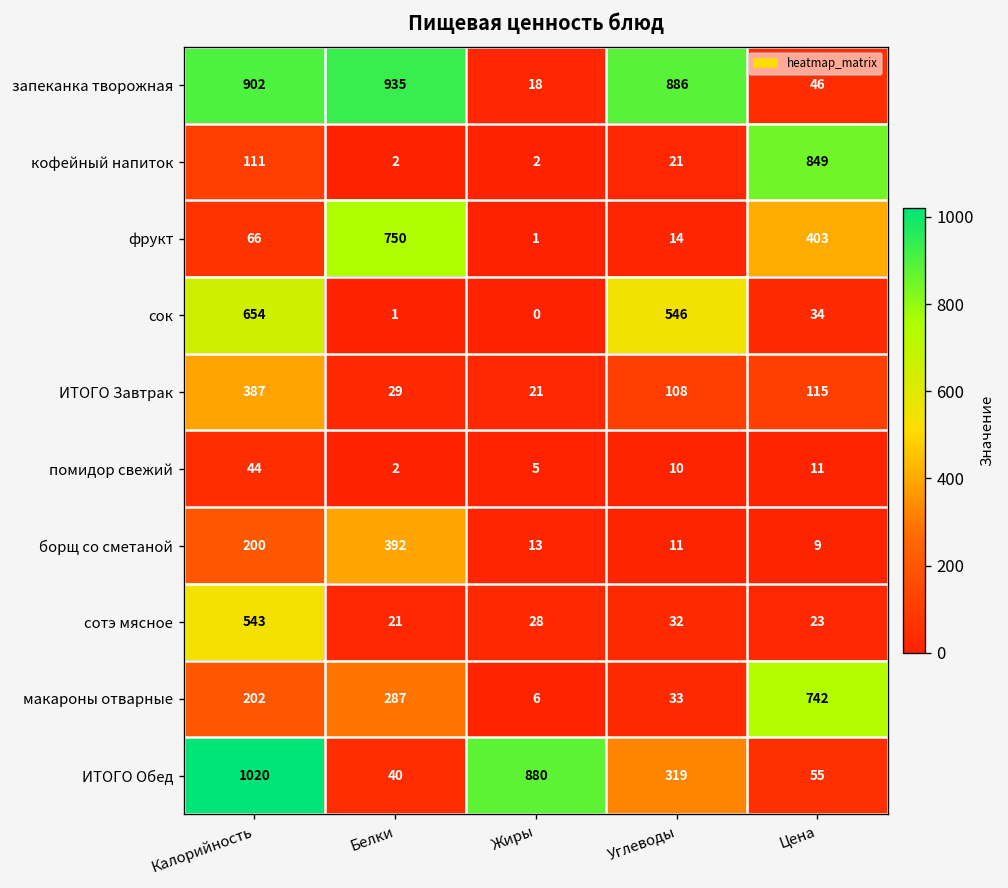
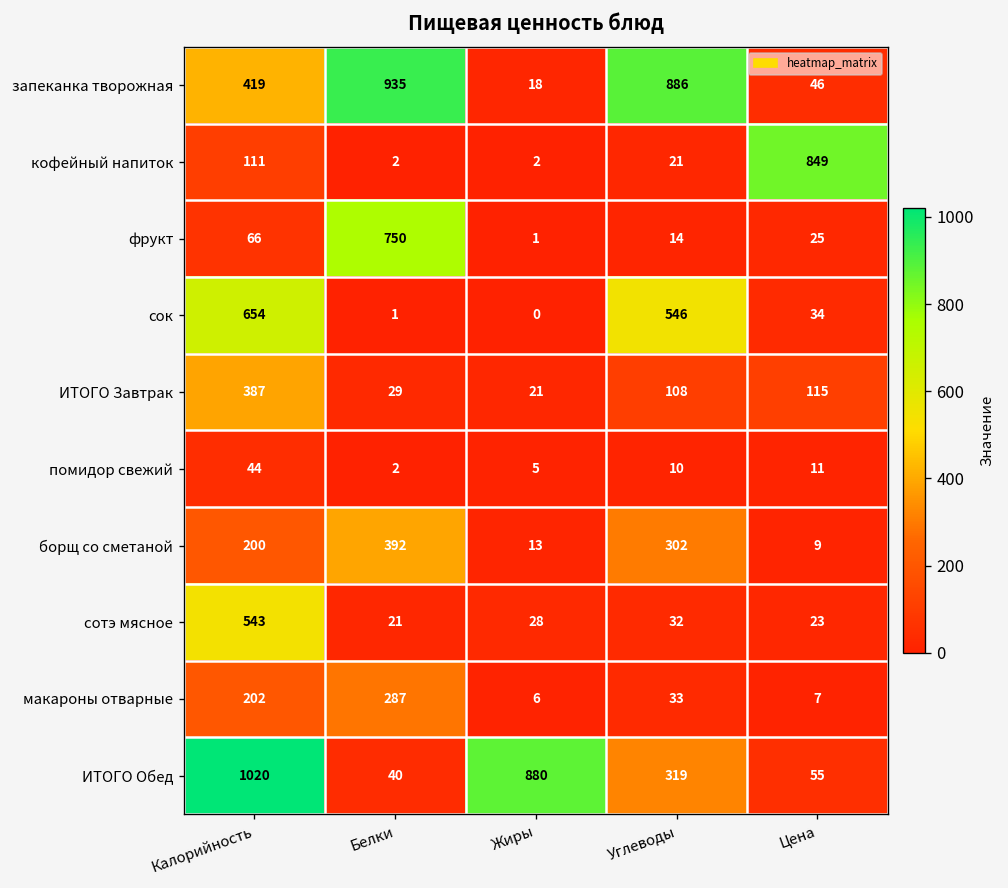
  {
    "запеканка творожная": {
-     "Калорийность": 902,
+     "Калорийность": 419,
      "Белки": 935,
      "Жиры": 18,
      "Углеводы": 886,
      "Цена": 46
    },
    "кофейный напиток": {
      "Калорийность": 111,
      "Белки": 2,
      "Жиры": 2,
      "Углеводы": 21,
      "Цена": 849
    },
    "фрукт": {
      "Калорийность": 66,
      "Белки": 750,
      "Жиры": 1,
      "Углеводы": 14,
-     "Цена": 403
+     "Цена": 25
    },
    "сок": {
      "Калорийность": 654,
      "Белки": 1,
      "Жиры": 0,
      "Углеводы": 546,
      "Цена": 34
    },
    "ИТОГО Завтрак": {
      "Калорийность": 387,
      "Белки": 29,
      "Жиры": 21,
      "Углеводы": 108,
      "Цена": 115
    },
    "помидор свежий": {
      "Калорийность": 44,
      "Белки": 2,
      "Жиры": 5,
      "Углеводы": 10,
      "Цена": 11
    },
    "борщ со сметаной": {
      "Калорийность": 200,
      "Белки": 392,
      "Жиры": 13,
-     "Углеводы": 11,
+     "Углеводы": 302,
      "Цена": 9
    },
    "сотэ мясное": {
      "Калорийность": 543,
      "Белки": 21,
      "Жиры": 28,
      "Углеводы": 32,
      "Цена": 23
    },
    "макароны отварные": {
      "Калорийность": 202,
      "Белки": 287,
      "Жиры": 6,
      "Углеводы": 33,
-     "Цена": 742
+     "Цена": 7
    },
    "ИТОГО Обед": {
      "Калорийность": 1020,
      "Белки": 40,
      "Жиры": 880,
      "Углеводы": 319,
      "Цена": 55
    }
  }
